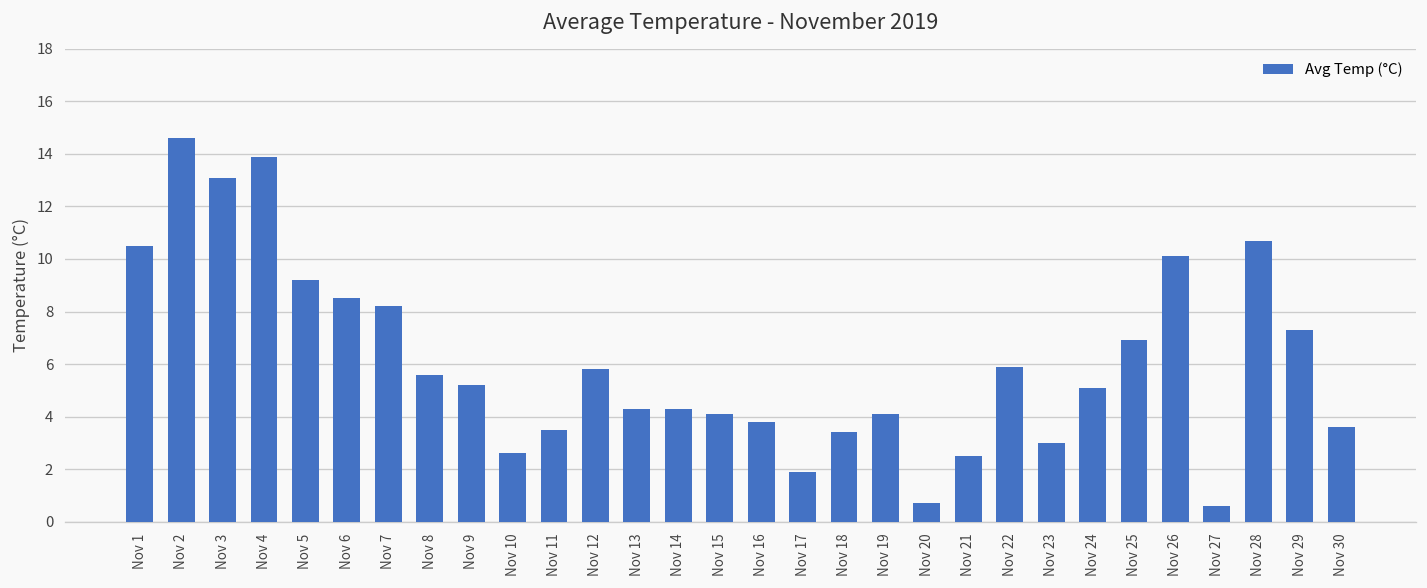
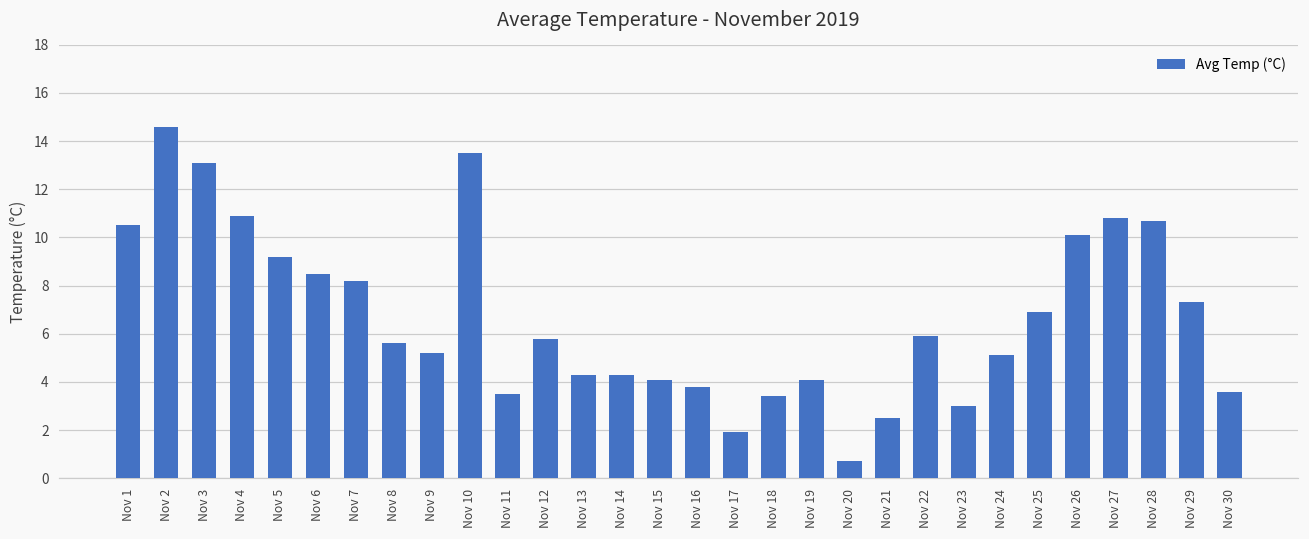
  {
    "Nov 1": 10.5,
    "Nov 2": 14.6,
    "Nov 3": 13.1,
-   "Nov 4": 13.9,
+   "Nov 4": 10.9,
    "Nov 5": 9.2,
    "Nov 6": 8.5,
    "Nov 7": 8.2,
    "Nov 8": 5.6,
    "Nov 9": 5.2,
-   "Nov 10": 2.6,
+   "Nov 10": 13.5,
    "Nov 11": 3.5,
    "Nov 12": 5.8,
    "Nov 13": 4.3,
    "Nov 14": 4.3,
    "Nov 15": 4.1,
    "Nov 16": 3.8,
    "Nov 17": 1.9,
    "Nov 18": 3.4,
    "Nov 19": 4.1,
    "Nov 20": 0.7,
    "Nov 21": 2.5,
    "Nov 22": 5.9,
    "Nov 23": 3.0,
    "Nov 24": 5.1,
    "Nov 25": 6.9,
    "Nov 26": 10.1,
-   "Nov 27": 0.6,
+   "Nov 27": 10.8,
    "Nov 28": 10.7,
    "Nov 29": 7.3,
    "Nov 30": 3.6
  }
